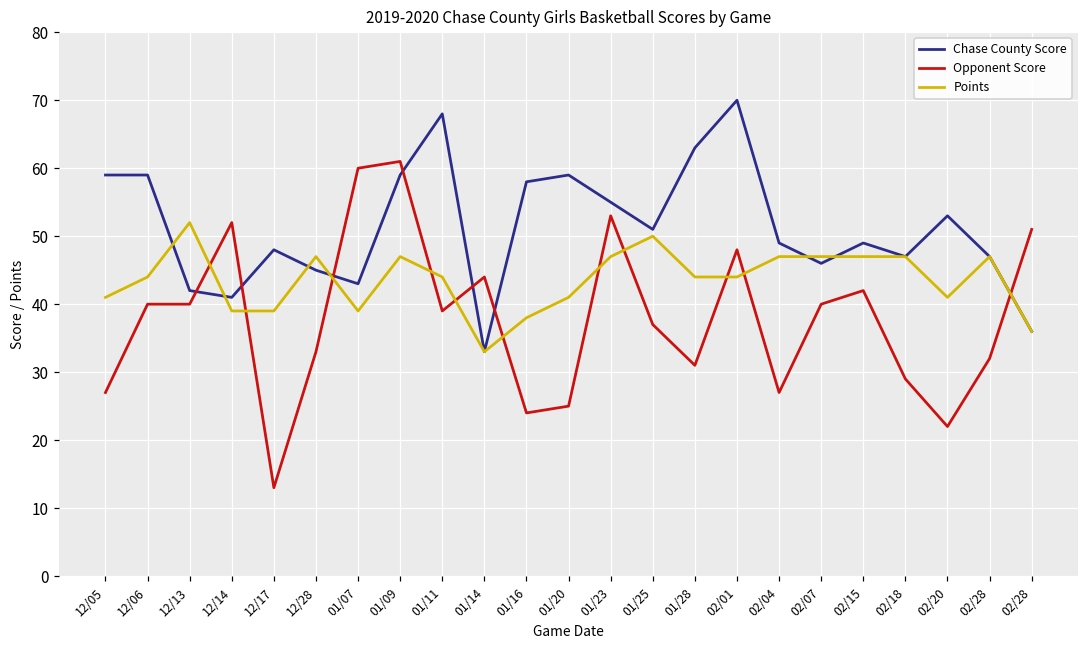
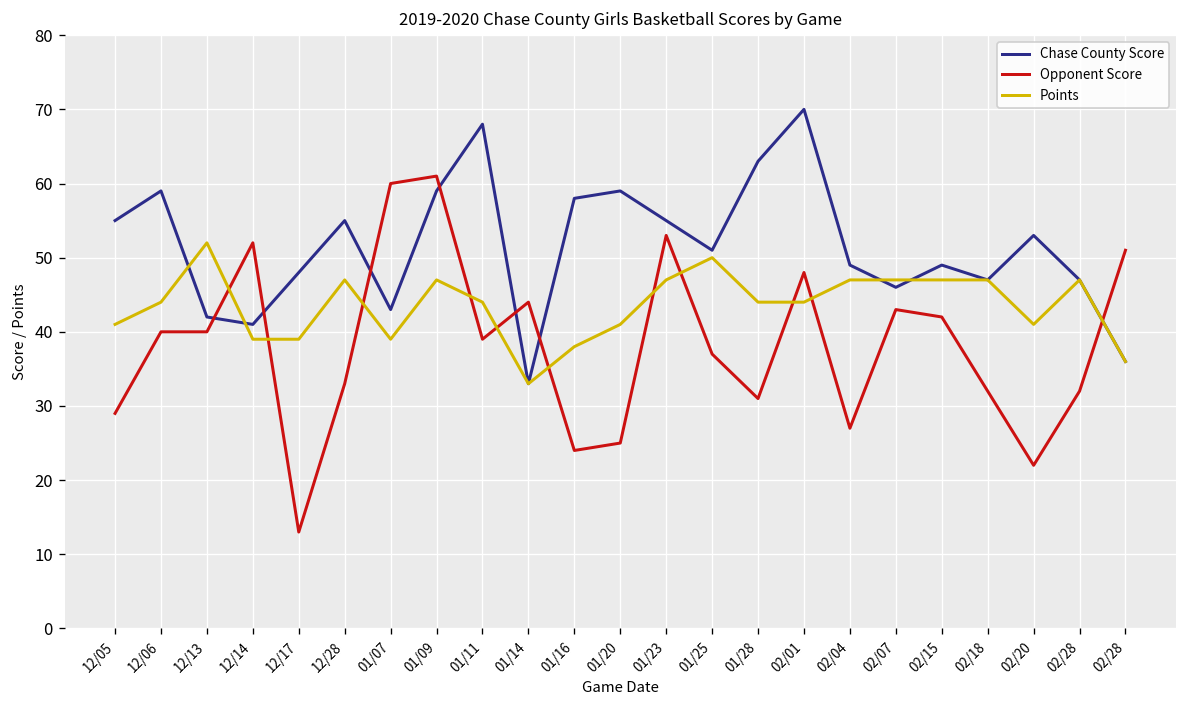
  {
    "Chase County Score": {
-     "12/05": 59,
+     "12/05": 55,
      "12/06": 59,
      "12/13": 42,
      "12/14": 41,
      "12/17": 48,
-     "12/28": 45,
+     "12/28": 55,
      "01/07": 43,
      "01/09": 59,
      "01/11": 68,
      "01/16": 58,
      "01/20": 59,
      "01/23": 55,
      "01/25": 51,
      "01/28": 63,
      "02/01": 70,
      "02/04": 49,
      "02/07": 46,
      "02/15": 49,
      "02/20": 53
    },
    "Opponent Score": {
-     "12/05": 27,
+     "12/05": 29,
      "12/06": 40,
      "12/13": 40,
      "12/14": 52,
      "12/17": 13,
      "12/28": 33,
      "01/07": 60,
      "01/09": 61,
      "01/11": 39,
      "01/14": 44,
      "01/16": 24,
      "01/20": 25,
      "01/23": 53,
      "01/25": 37,
      "01/28": 31,
      "02/01": 48,
      "02/04": 27,
-     "02/07": 40,
+     "02/07": 43,
      "02/15": 42,
-     "02/18": 29,
+     "02/18": 32,
      "02/20": 22
    },
    "Points": {
      "12/05": 41,
      "12/06": 44,
      "12/13": 52,
      "12/14": 39,
      "12/17": 39,
      "12/28": 47,
      "01/07": 39,
      "01/09": 47,
      "01/11": 44,
      "01/16": 38,
      "01/20": 41,
      "01/23": 47,
      "01/25": 50,
      "01/28": 44,
      "02/01": 44,
      "02/04": 47,
      "02/07": 47,
      "02/15": 47,
      "02/20": 41
    }
  }
